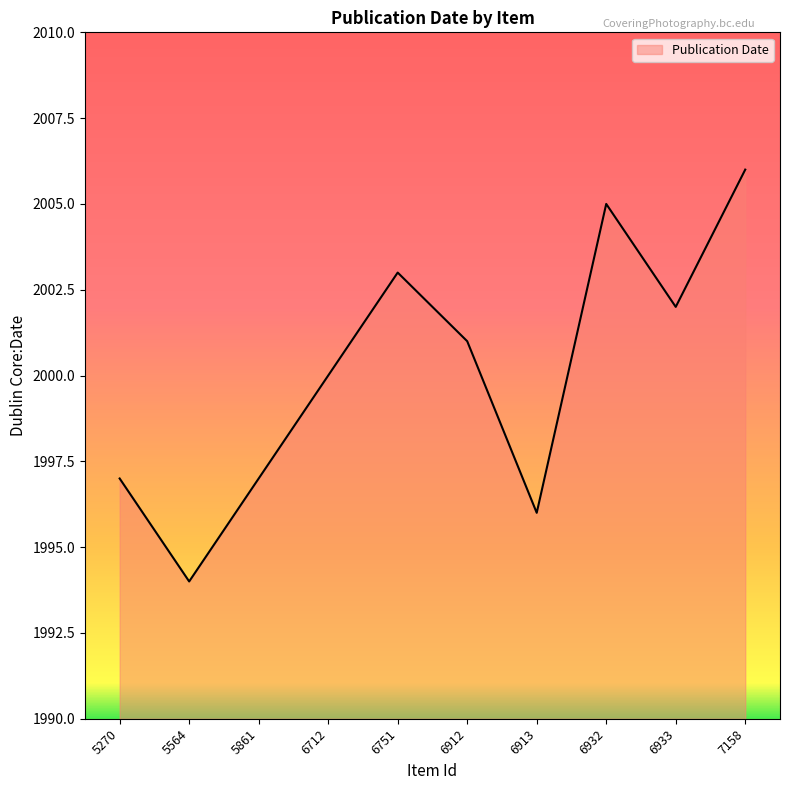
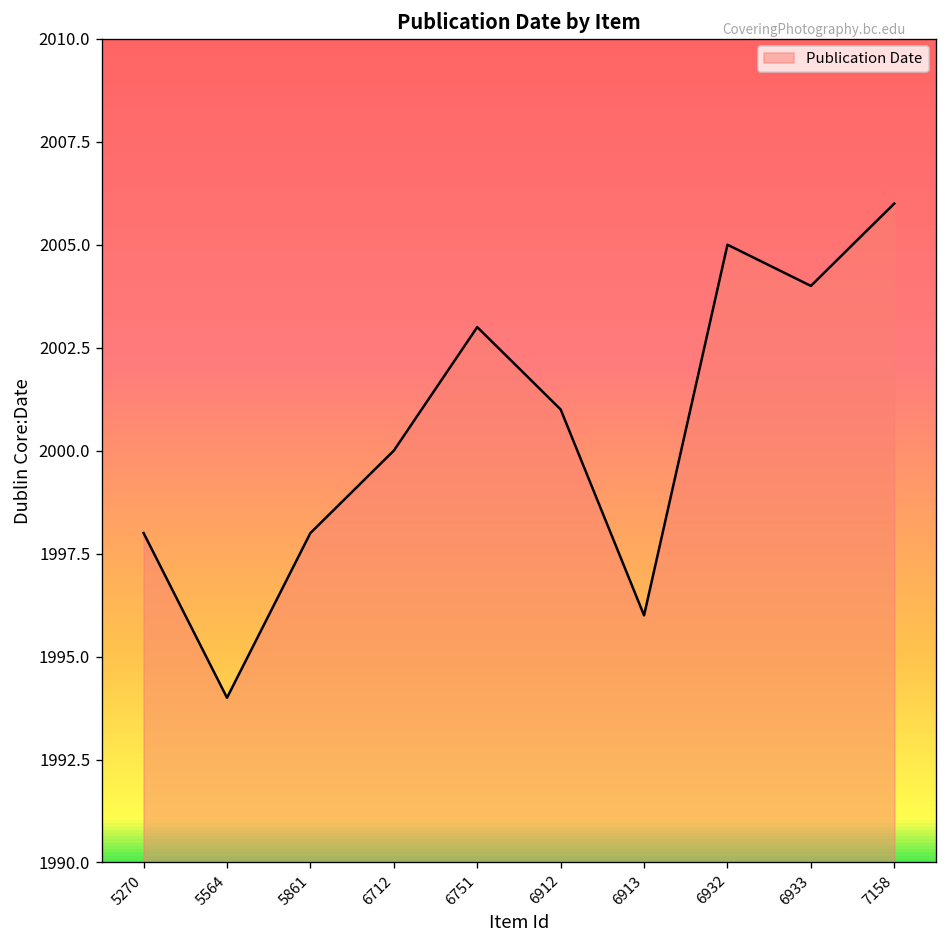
  {
-   "5270": 1997,
+   "5270": 1998,
    "5564": 1994,
-   "5861": 1997,
+   "5861": 1998,
    "6712": 2000,
    "6751": 2003,
    "6912": 2001,
    "6913": 1996,
    "6932": 2005,
-   "6933": 2002,
+   "6933": 2004,
    "7158": 2006
  }
